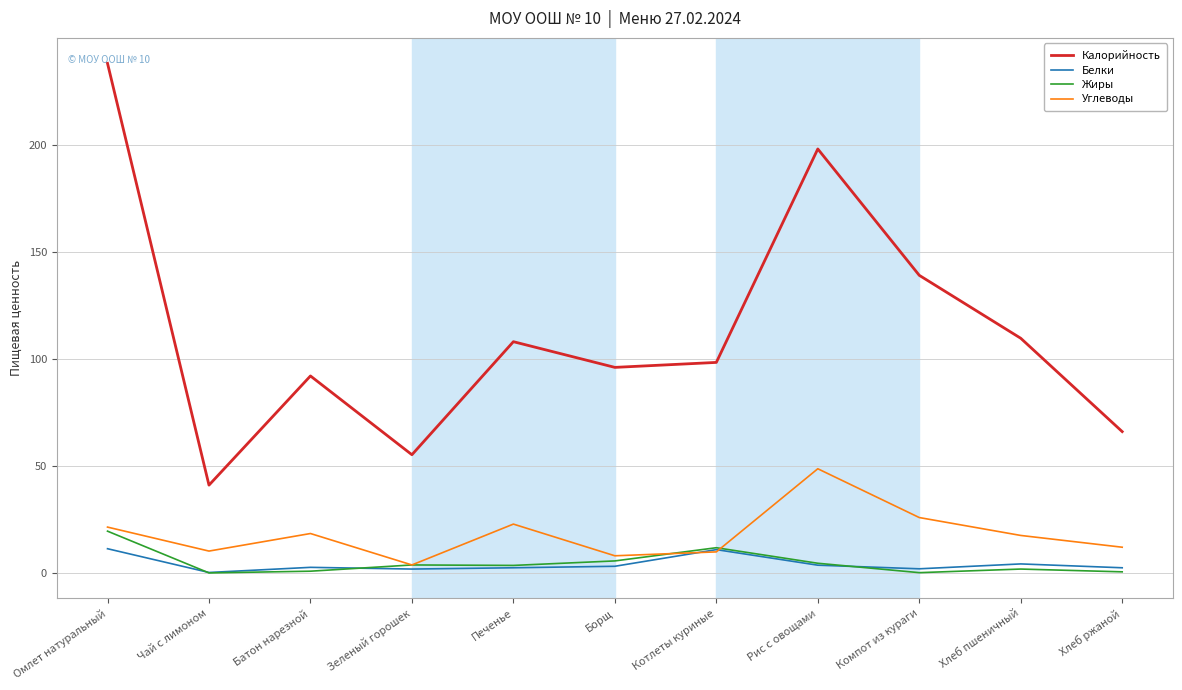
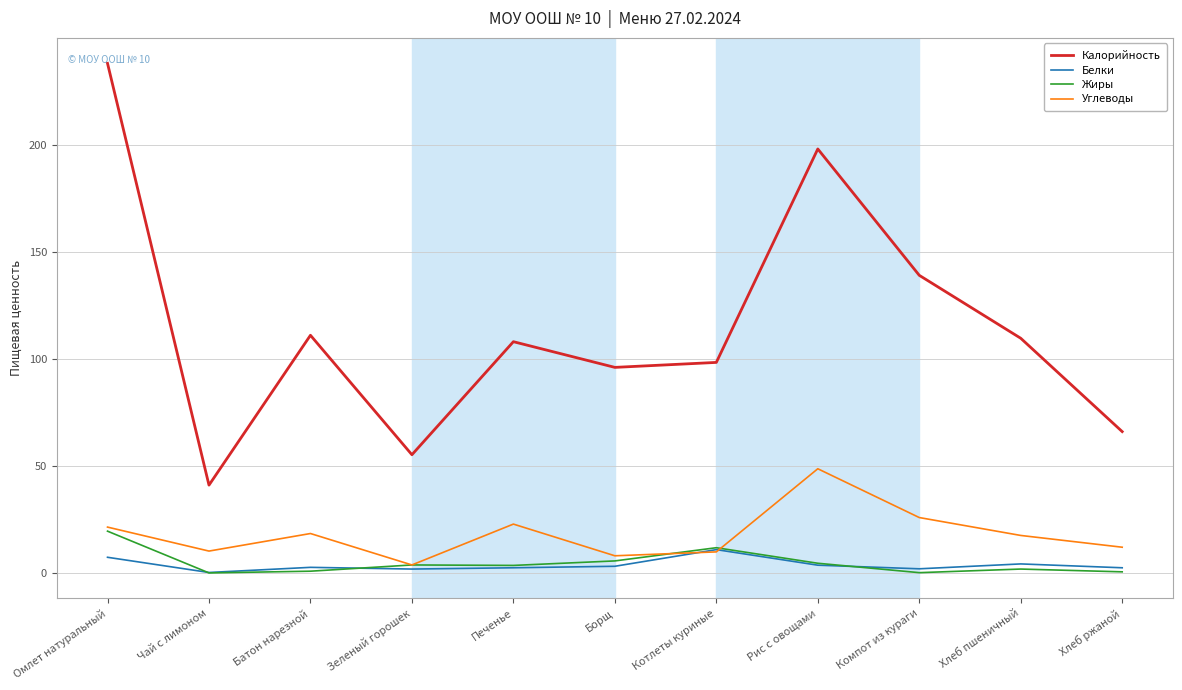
  {
    "Калорийность": {
      "Чай с лимоном": 41,
-     "Батон нарезной": 92,
+     "Батон нарезной": 111,
      "Зеленый горошек": 55,
      "Печенье": 108,
      "Борщ": 96,
      "Котлеты куриные": 98,
      "Рис с овощами": 198,
      "Компот из кураги": 139,
      "Хлеб пшеничный": 110,
      "Хлеб ржаной": 66
    },
    "Белки": {
-     "Омлет натуральный": 11,
+     "Омлет натуральный": 7,
      "Батон нарезной": 3,
      "Зеленый горошек": 2,
      "Борщ": 3,
      "Компот из кураги": 2,
      "Хлеб пшеничный": 4,
      "Хлеб ржаной": 2
    },
    "Жиры": {
      "Омлет натуральный": 20,
      "Батон нарезной": 1,
      "Борщ": 6,
      "Компот из кураги": 0,
      "Хлеб пшеничный": 2,
      "Хлеб ржаной": 1
    },
    "Углеводы": {
      "Омлет натуральный": 21,
      "Чай с лимоном": 10,
      "Батон нарезной": 18,
      "Печенье": 23,
      "Борщ": 8,
      "Рис с овощами": 49,
      "Компот из кураги": 26,
      "Хлеб пшеничный": 18,
      "Хлеб ржаной": 12
    }
  }
